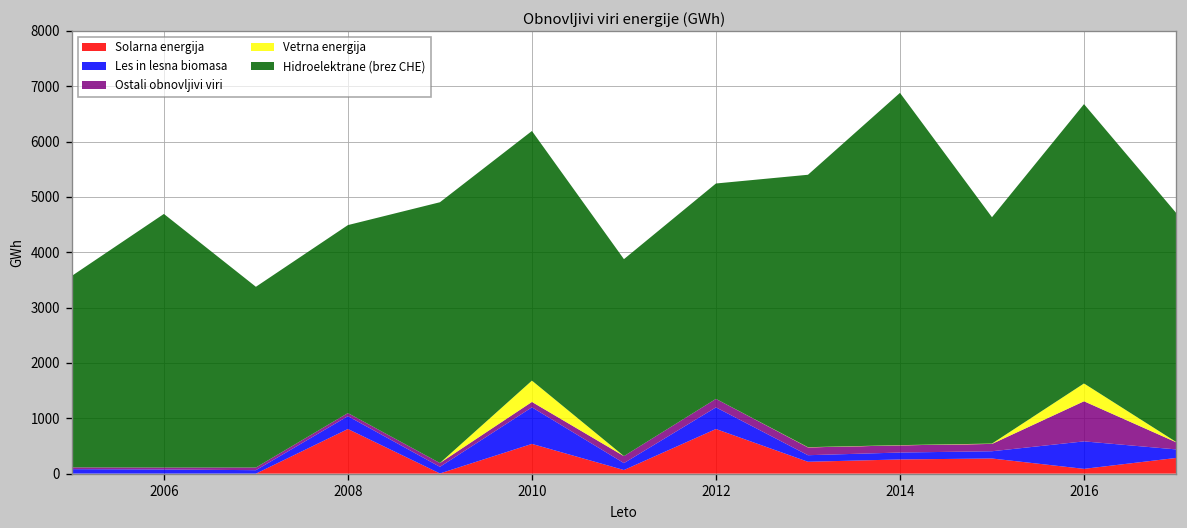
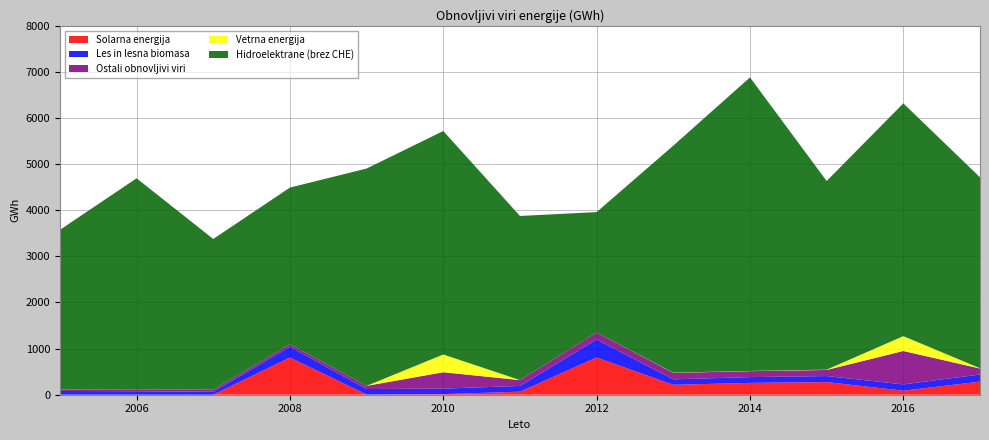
  {
    "Solarna energija": {
      "2008": 800,
-     "2010": 500,
+     "2010": 0,
      "2012": 800,
      "2014": 300,
      "2016": 100
    },
    "Les in lesna biomasa": {
      "2008": 200,
-     "2010": 700,
+     "2010": 100,
      "2012": 400,
      "2014": 100,
-     "2016": 500
+     "2016": 100
    },
    "Ostali obnovljivi viri": {
-     "2010": 100,
+     "2010": 400,
      "2016": 700
    },
    "Vetrna energija": {
      "2010": 400,
      "2016": 300
    },
    "Hidroelektrane (brez CHE)": {
      "2006": 4600,
      "2008": 3400,
-     "2010": 4500,
-     "2012": 3900,
+     "2010": 4800,
+     "2012": 2600,
      "2014": 6400,
      "2016": 5000
    }
  }
